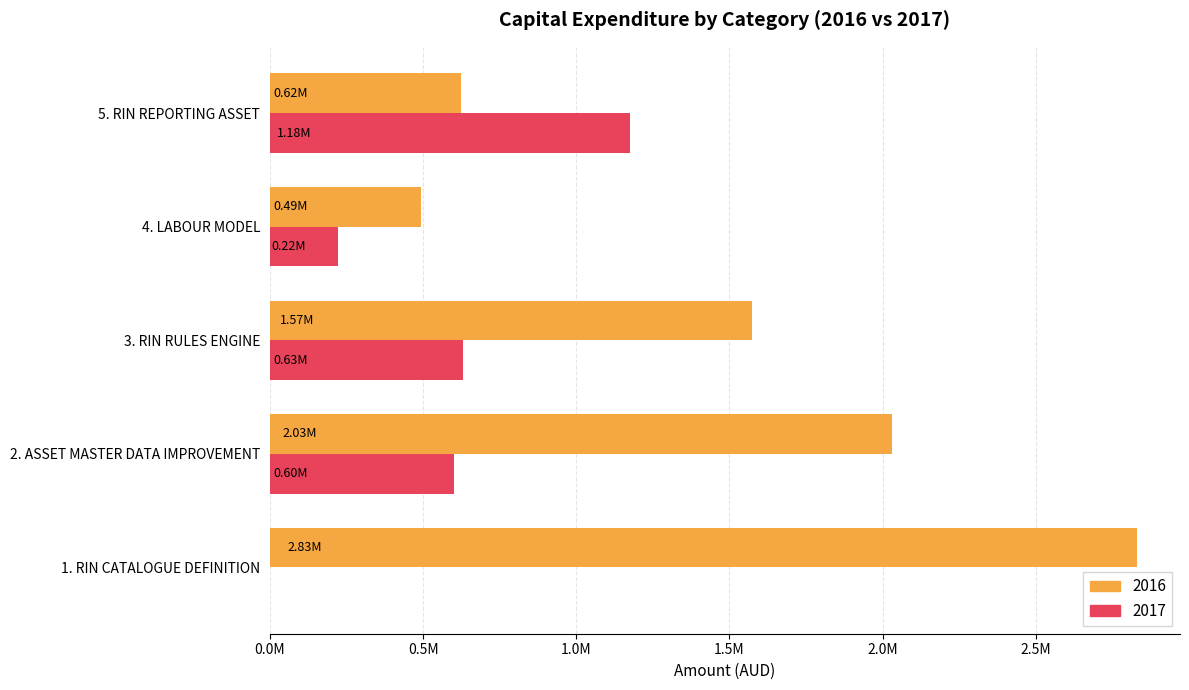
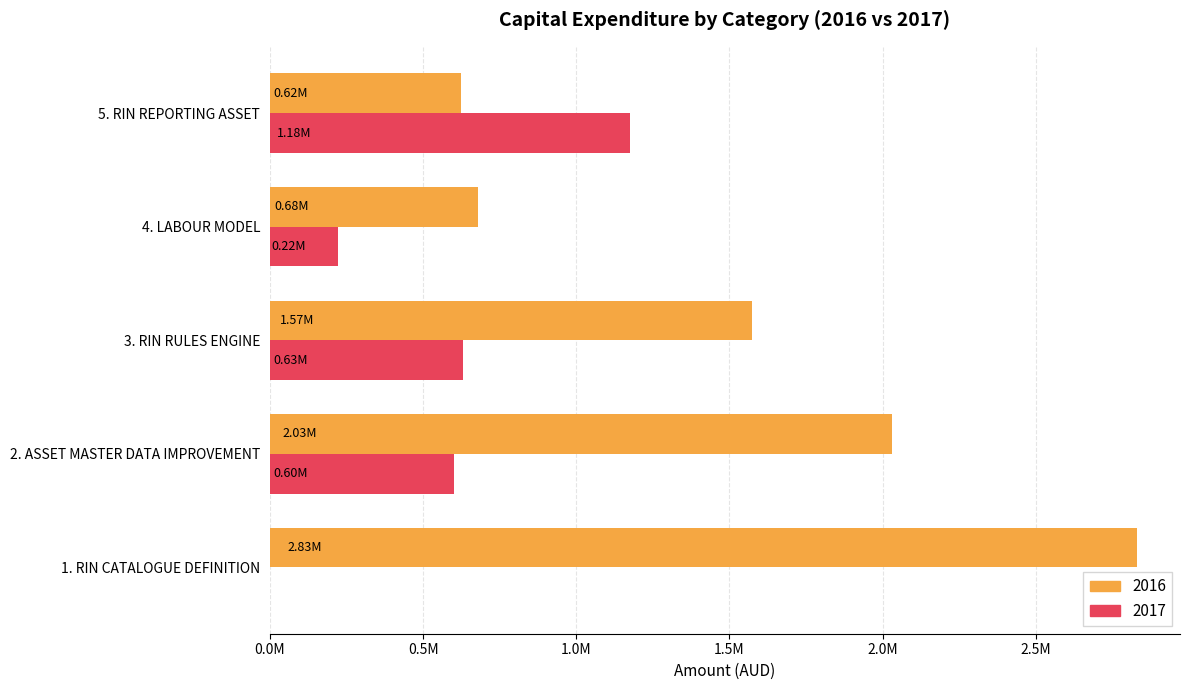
  {
    "2016": {
      "5. RIN REPORTING ASSET": "0.62M",
-     "4. LABOUR MODEL": "0.49M",
+     "4. LABOUR MODEL": "0.68M",
      "3. RIN RULES ENGINE": "1.57M",
      "2. ASSET MASTER DATA IMPROVEMENT": "2.03M",
      "1. RIN CATALOGUE DEFINITION": "2.83M"
    },
    "2017": {
      "5. RIN REPORTING ASSET": "1.18M",
      "4. LABOUR MODEL": "0.22M",
      "3. RIN RULES ENGINE": "0.63M",
      "2. ASSET MASTER DATA IMPROVEMENT": "0.60M"
    }
  }
